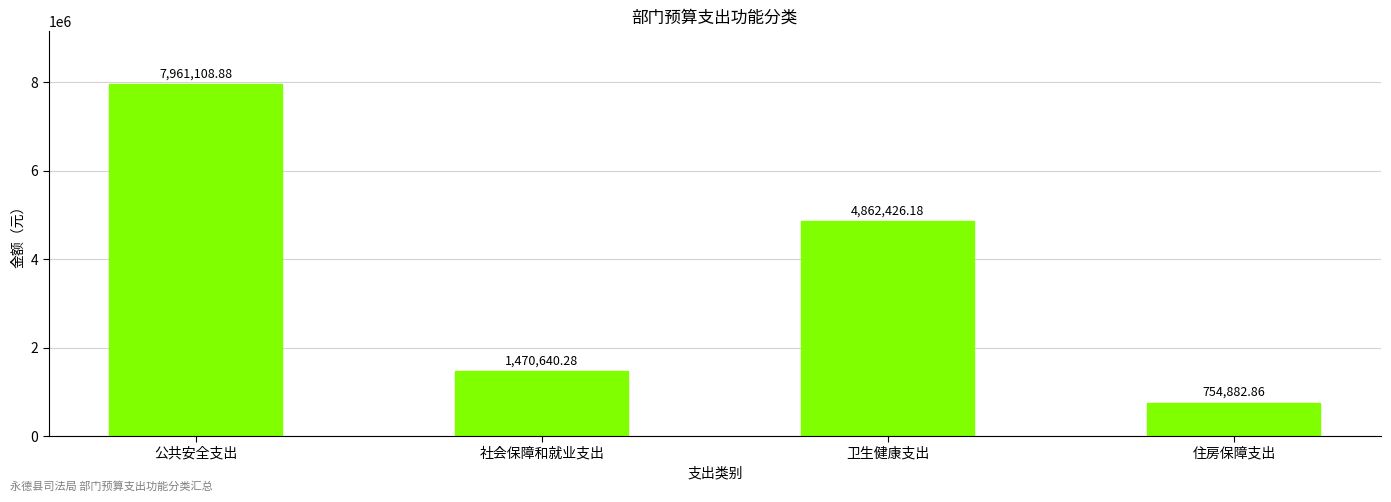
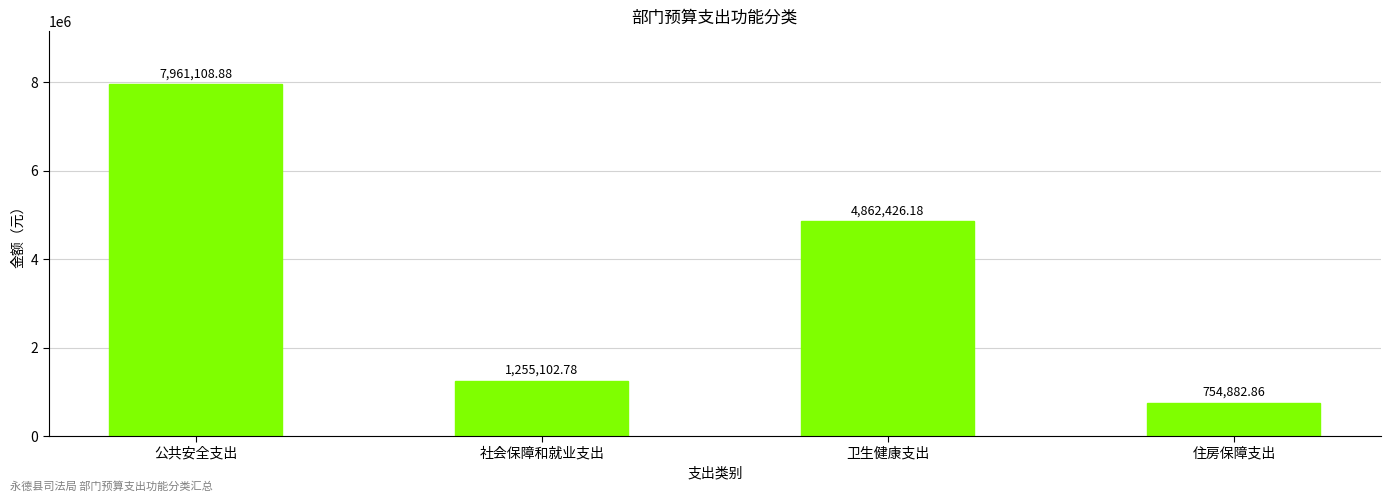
  {
    "公共安全支出": "7,961,108.88",
-   "社会保障和就业支出": "1,470,640.28",
+   "社会保障和就业支出": "1,255,102.78",
    "卫生健康支出": "4,862,426.18",
    "住房保障支出": "754,882.86"
  }
